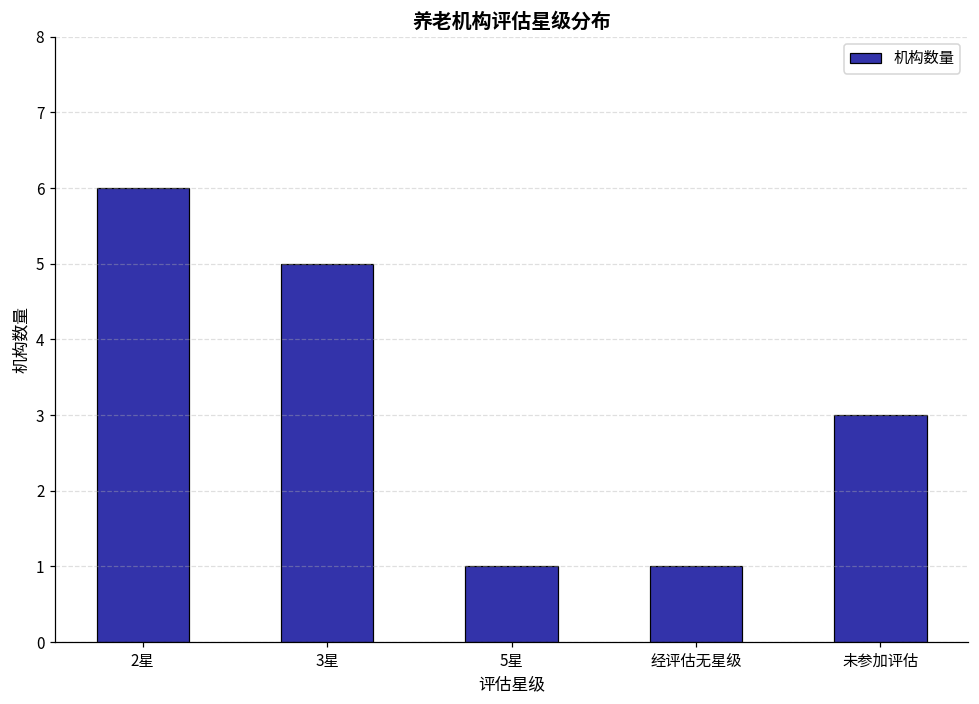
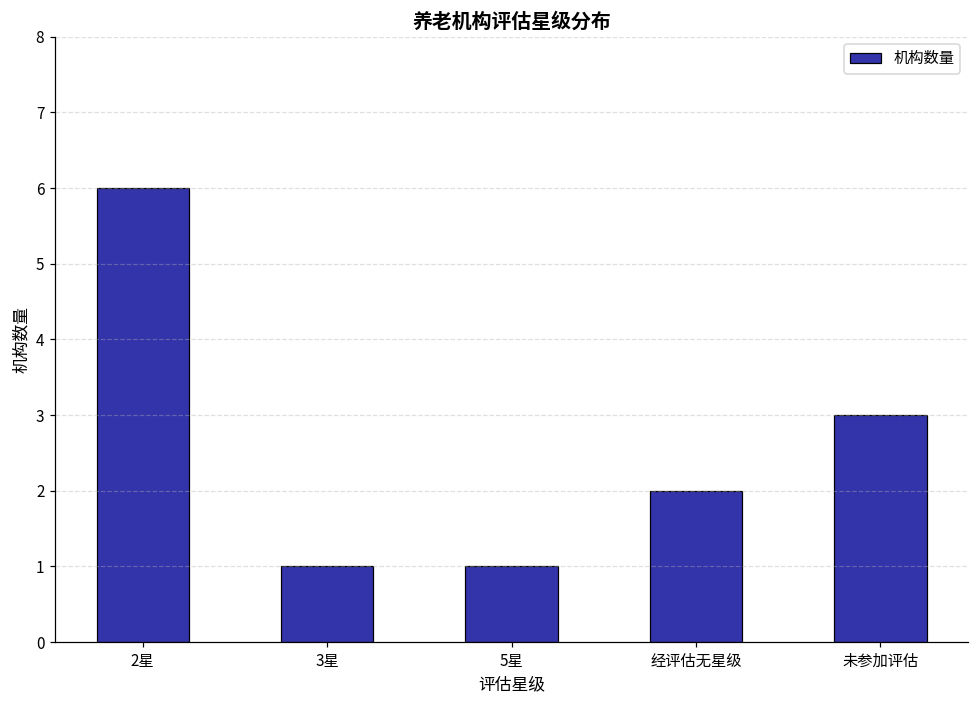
  {
    "2星": 6,
-   "3星": 5,
+   "3星": 1,
    "5星": 1,
-   "经评估无星级": 1,
+   "经评估无星级": 2,
    "未参加评估": 3
  }
